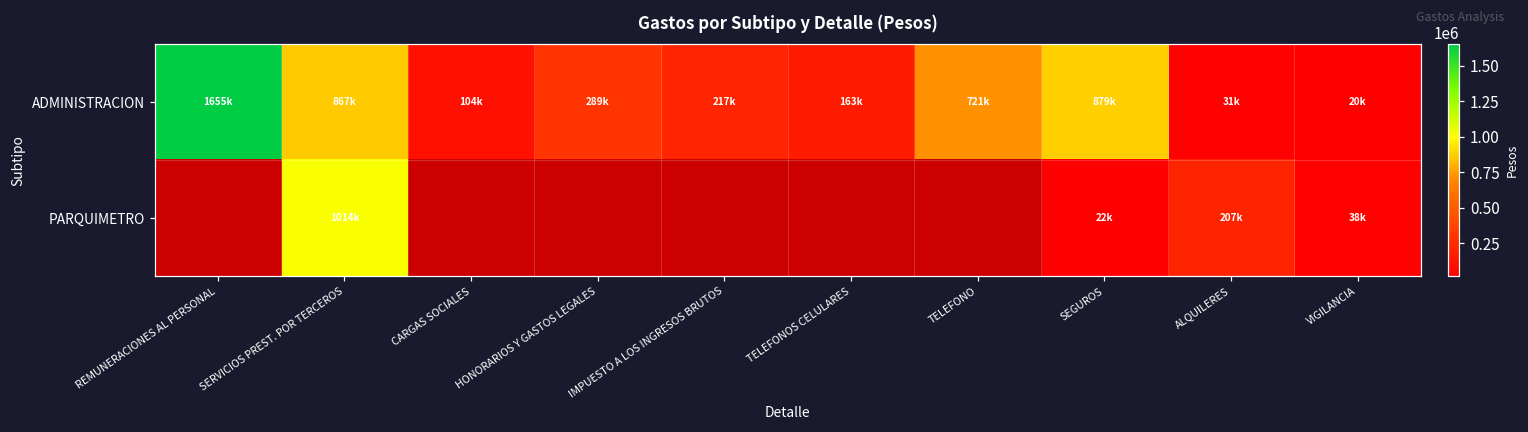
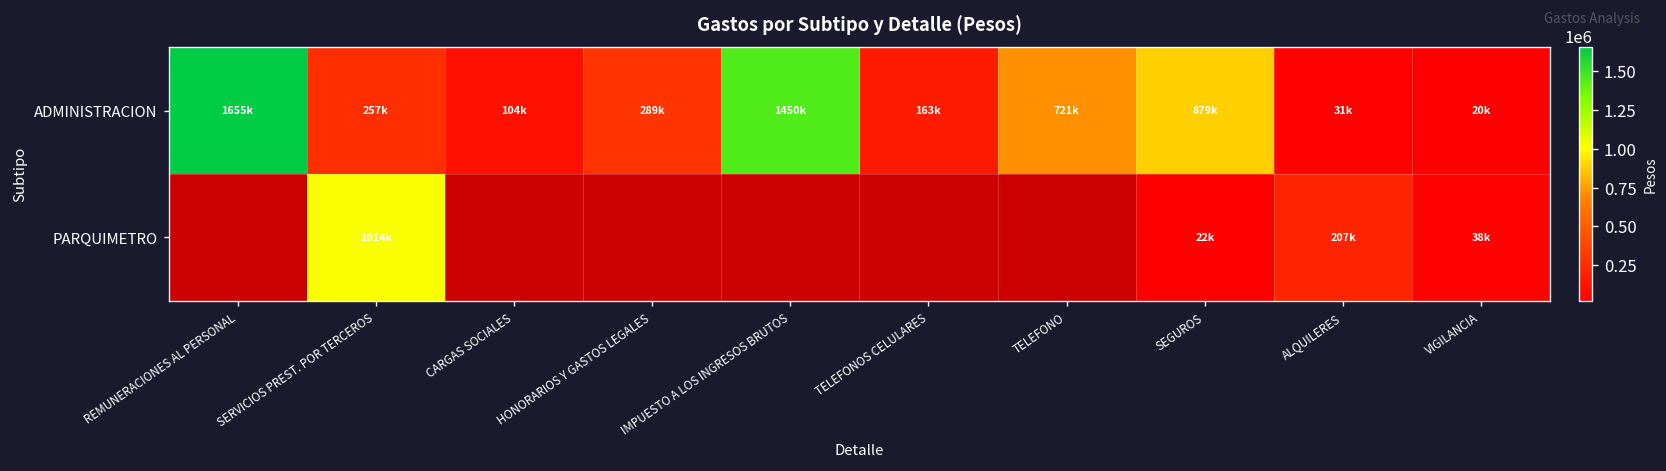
  {
    "ADMINISTRACION": {
      "REMUNERACIONES AL PERSONAL": "1655k",
-     "SERVICIOS PREST. POR TERCEROS": "867k",
+     "SERVICIOS PREST. POR TERCEROS": "257k",
      "CARGAS SOCIALES": "104k",
      "HONORARIOS Y GASTOS LEGALES": "289k",
-     "IMPUESTO A LOS INGRESOS BRUTOS": "217k",
+     "IMPUESTO A LOS INGRESOS BRUTOS": "1450k",
      "TELEFONOS CELULARES": "163k",
      "TELEFONO": "721k",
      "SEGUROS": "879k",
      "ALQUILERES": "31k",
      "VIGILANCIA": "20k"
    },
    "PARQUIMETRO": {
      "SERVICIOS PREST. POR TERCEROS": "1014k",
      "SEGUROS": "22k",
      "ALQUILERES": "207k",
      "VIGILANCIA": "38k"
    }
  }
